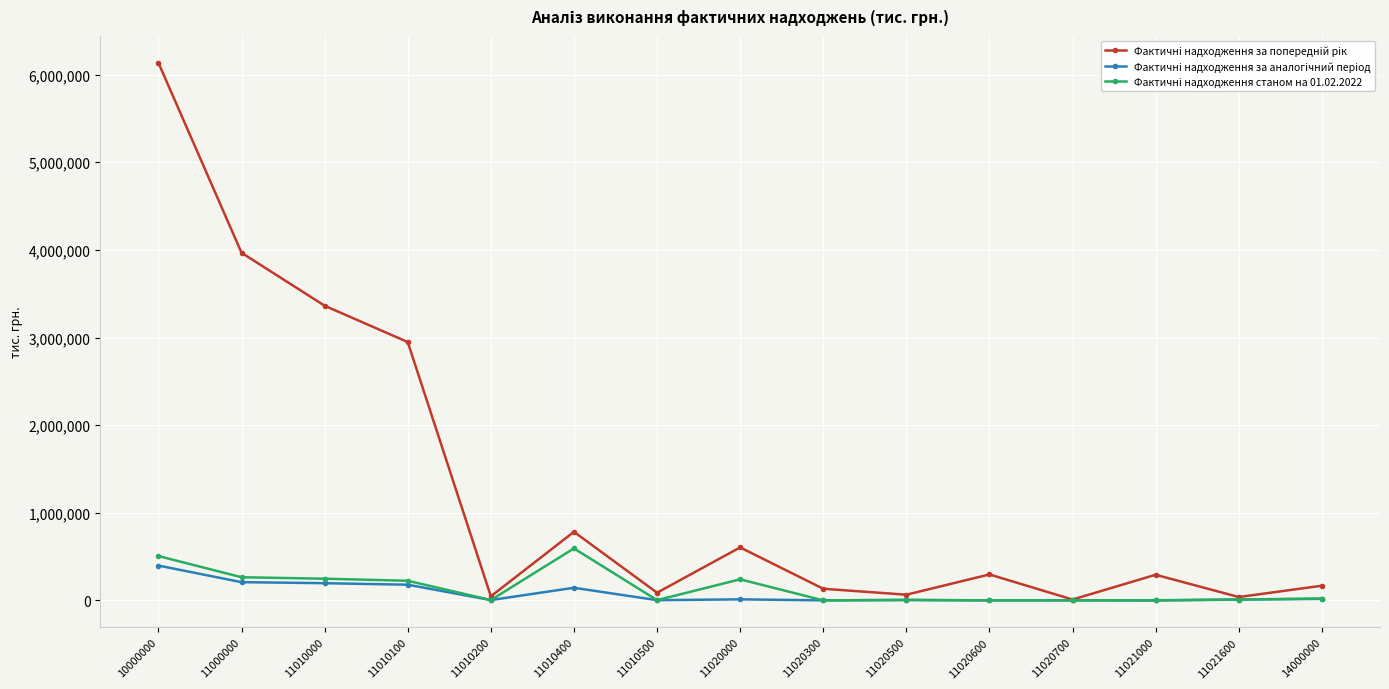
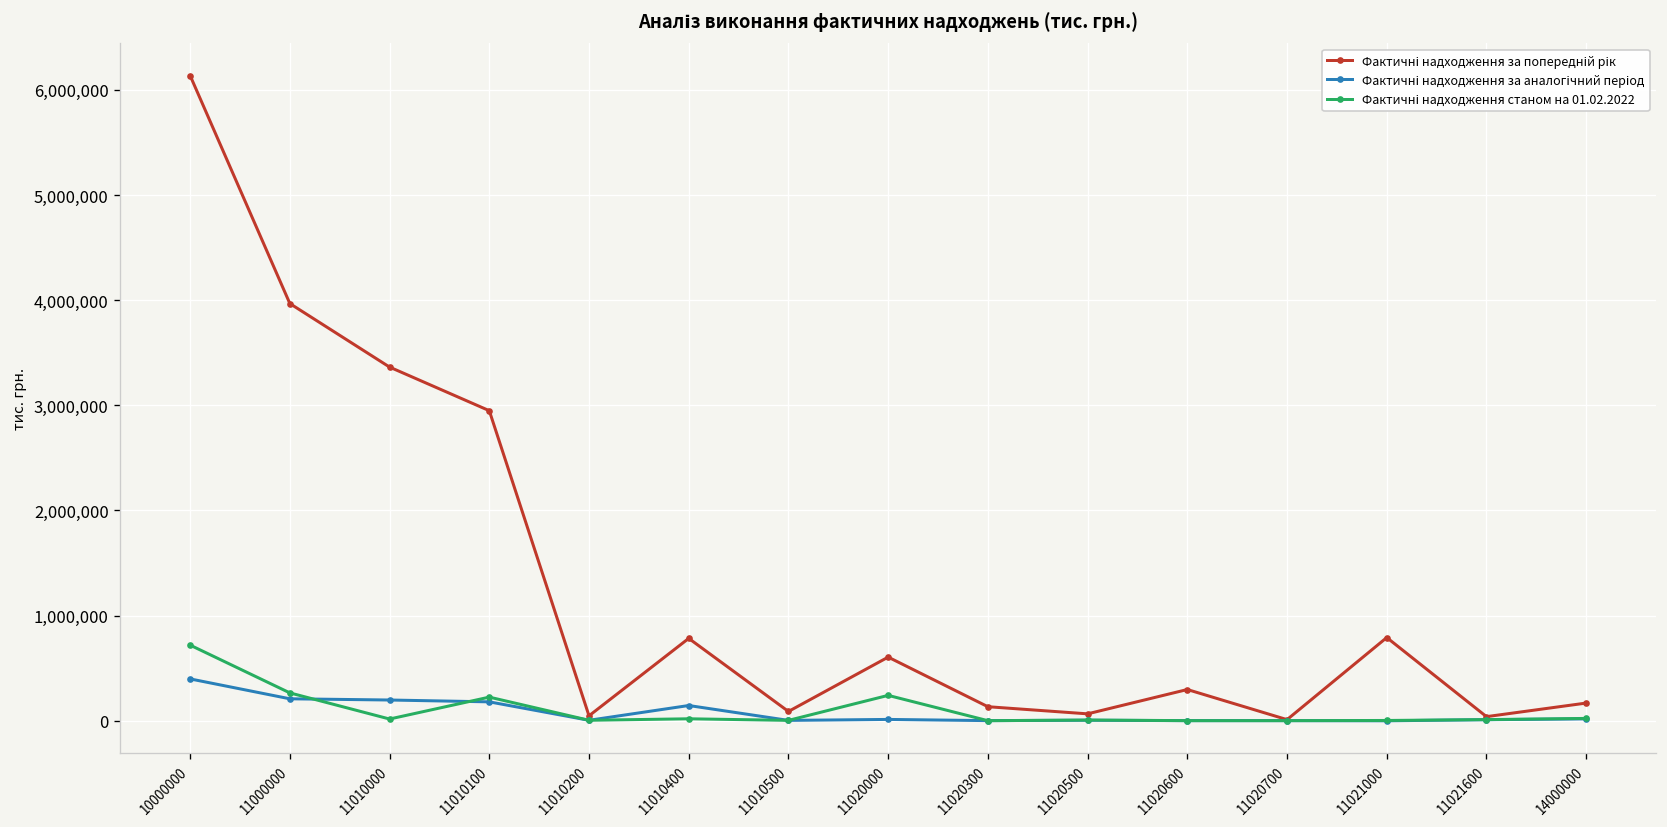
  {
    "Фактичні надходження за попередній рік": {
      "10000000": "6,100,000",
      "11000000": "4,000,000",
      "11010000": "3,400,000",
      "11010100": "2,900,000",
      "11010200": "0",
      "11010400": "800,000",
      "11010500": "100,000",
      "11020000": "600,000",
      "11020300": "100,000",
      "11020500": "100,000",
      "11020600": "300,000",
-     "11021000": "300,000",
+     "11021000": "800,000",
      "14000000": "200,000"
    },
    "Фактичні надходження за аналогічний період": {
      "10000000": "400,000",
      "11000000": "200,000",
      "11010000": "200,000",
      "11010100": "200,000",
      "11010400": "100,000",
      "11020000": "0"
    },
    "Фактичні надходження станом на 01.02.2022": {
-     "10000000": "500,000",
+     "10000000": "700,000",
      "11000000": "300,000",
-     "11010000": "200,000",
+     "11010000": "0",
      "11010100": "200,000",
-     "11010400": "600,000",
+     "11010400": "0",
      "11020000": "200,000"
    }
  }
